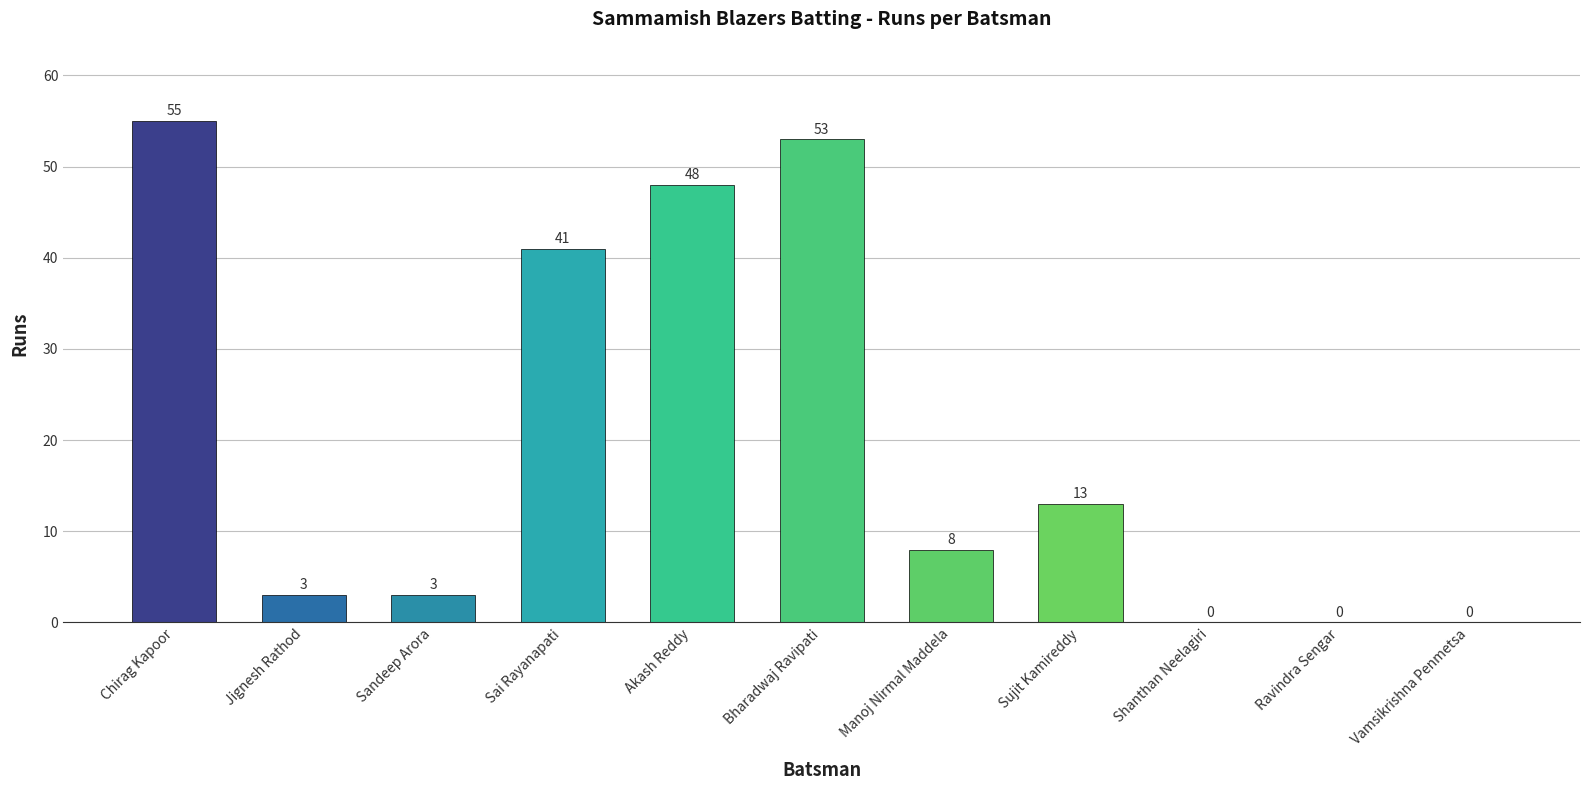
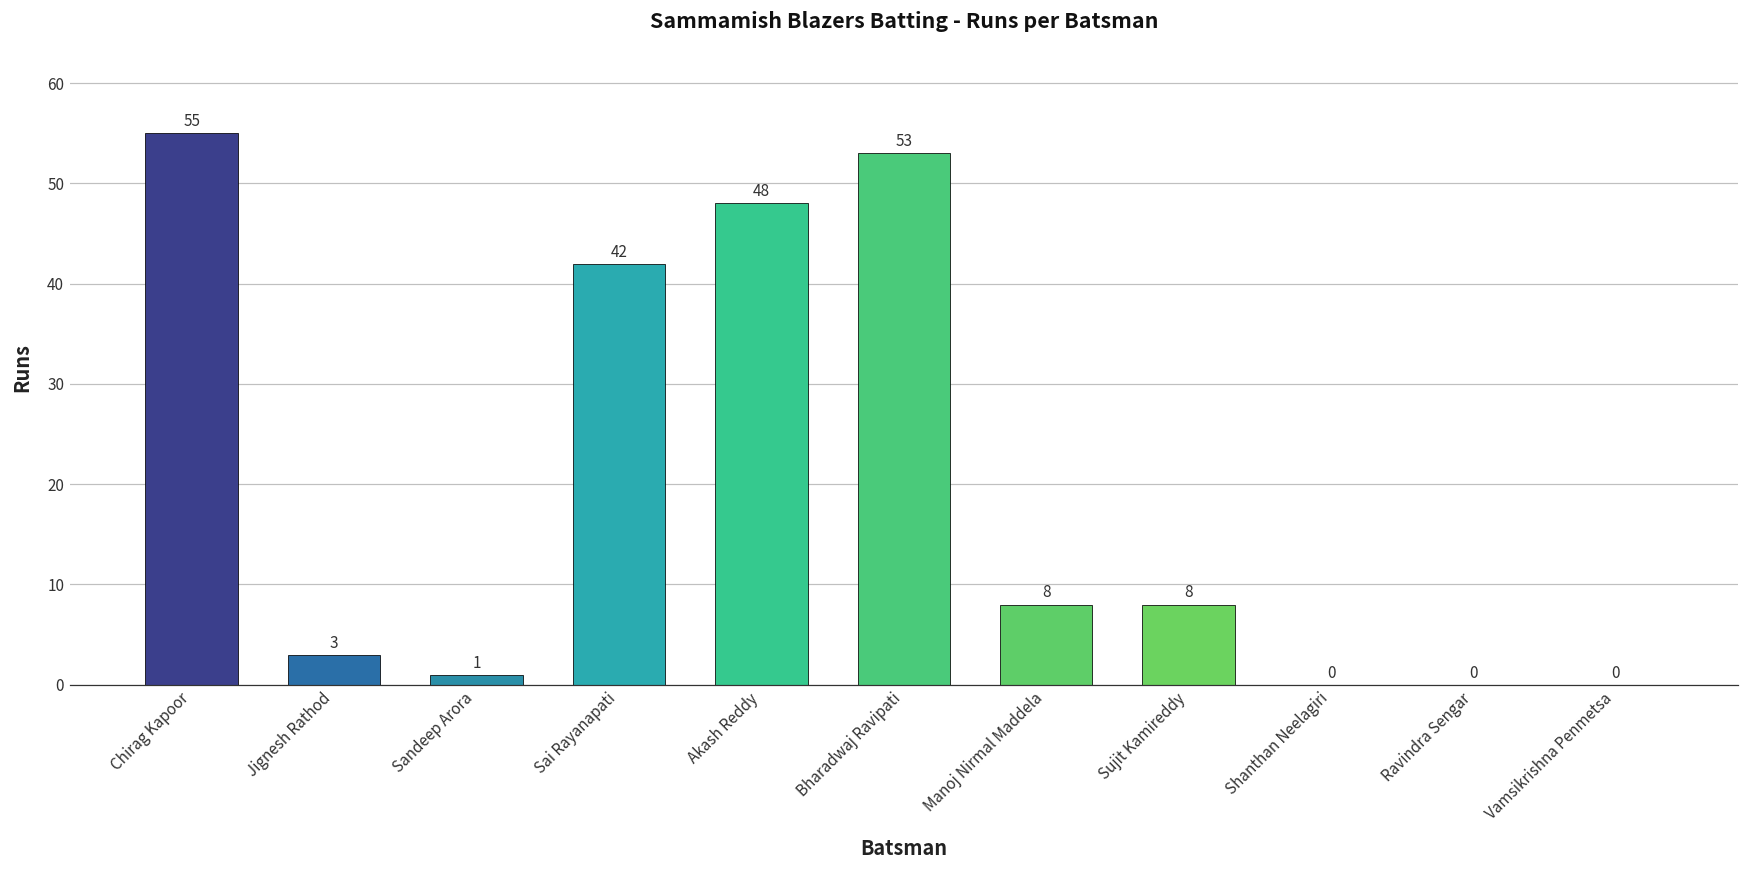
  {
    "Chirag Kapoor": 55,
    "Jignesh Rathod": 3,
-   "Sandeep Arora": 3,
-   "Sai Rayanapati": 41,
+   "Sandeep Arora": 1,
+   "Sai Rayanapati": 42,
    "Akash Reddy": 48,
    "Bharadwaj Ravipati": 53,
    "Manoj Nirmal Maddela": 8,
-   "Sujit Kamireddy": 13,
+   "Sujit Kamireddy": 8,
    "Shanthan Neelagiri": 0,
    "Ravindra Sengar": 0,
    "Vamsikrishna Penmetsa": 0
  }
